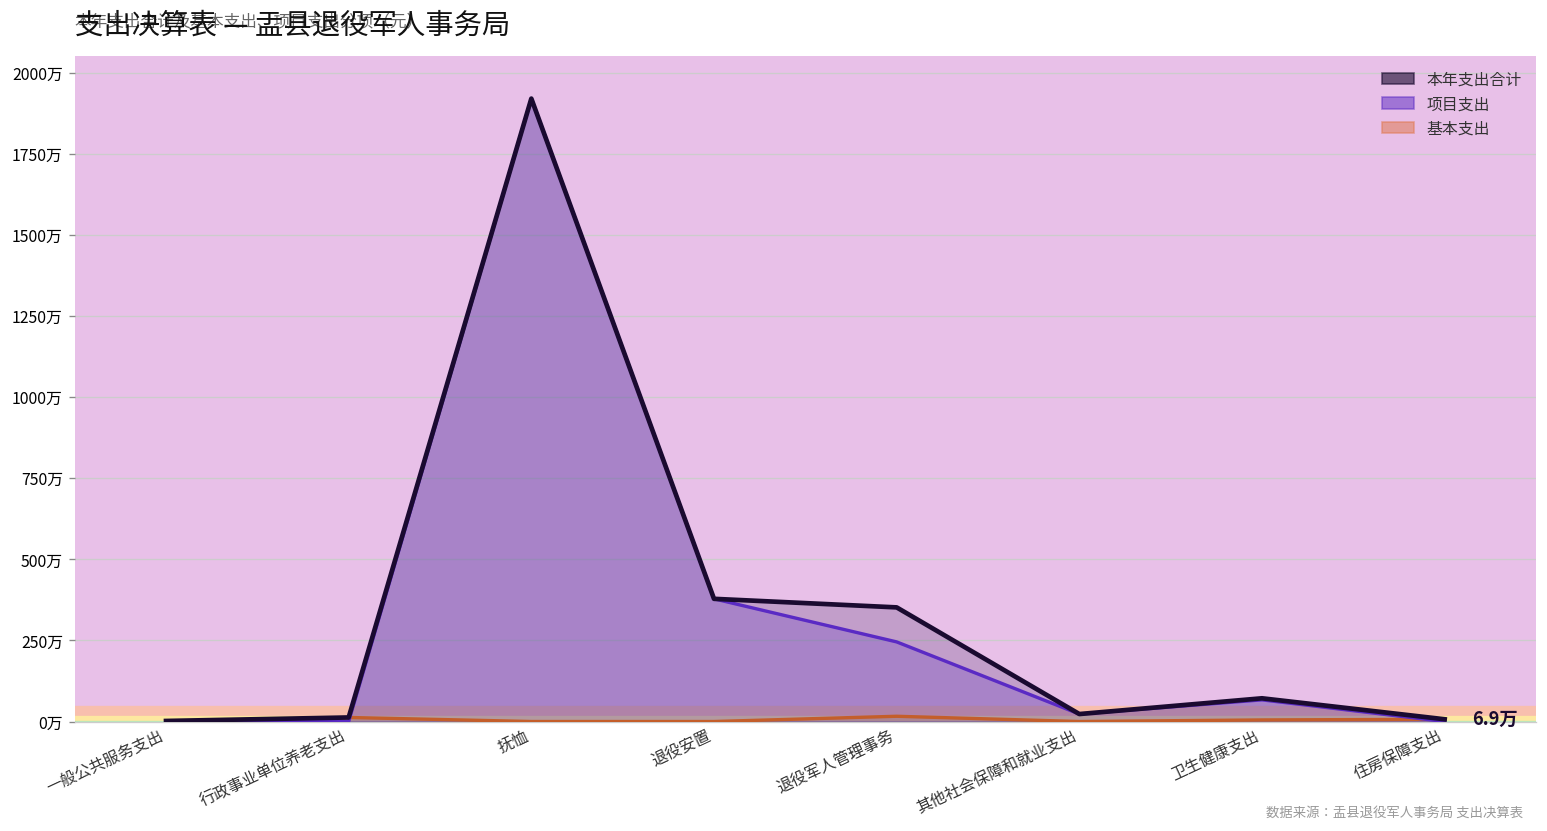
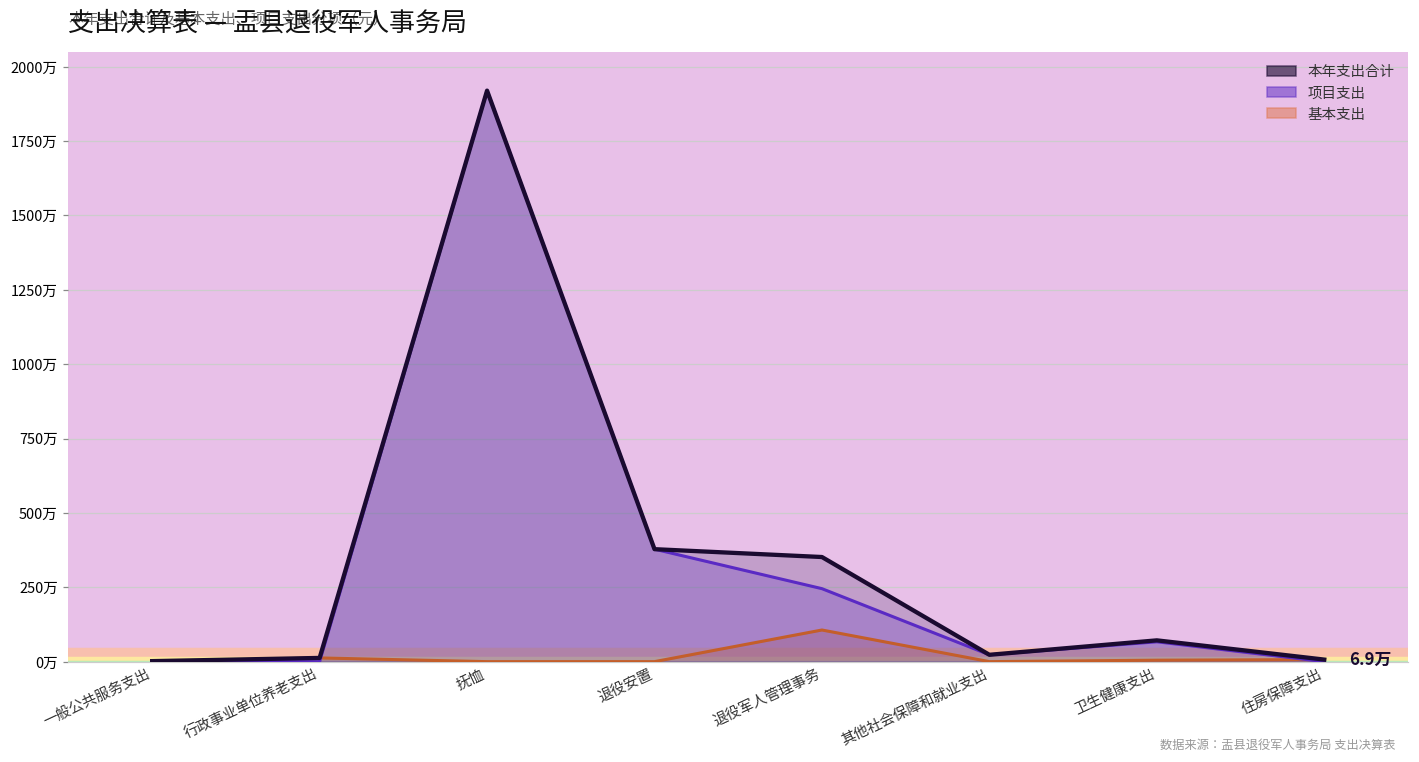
  {
    "基本支出": {
      "抚恤": "0万",
      "退役安置": "0万",
-     "退役军人管理事务": "20万",
+     "退役军人管理事务": "110万",
      "其他社会保障和就业支出": "0万",
      "卫生健康支出": "0万"
    }
  }
